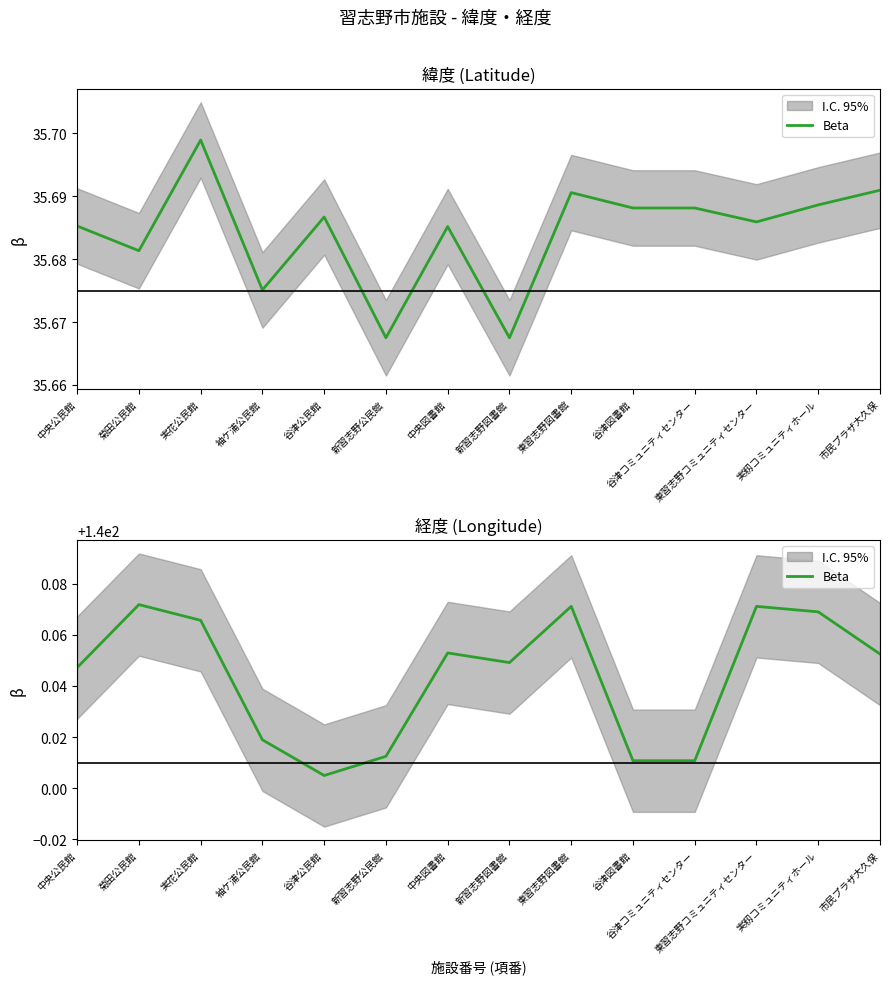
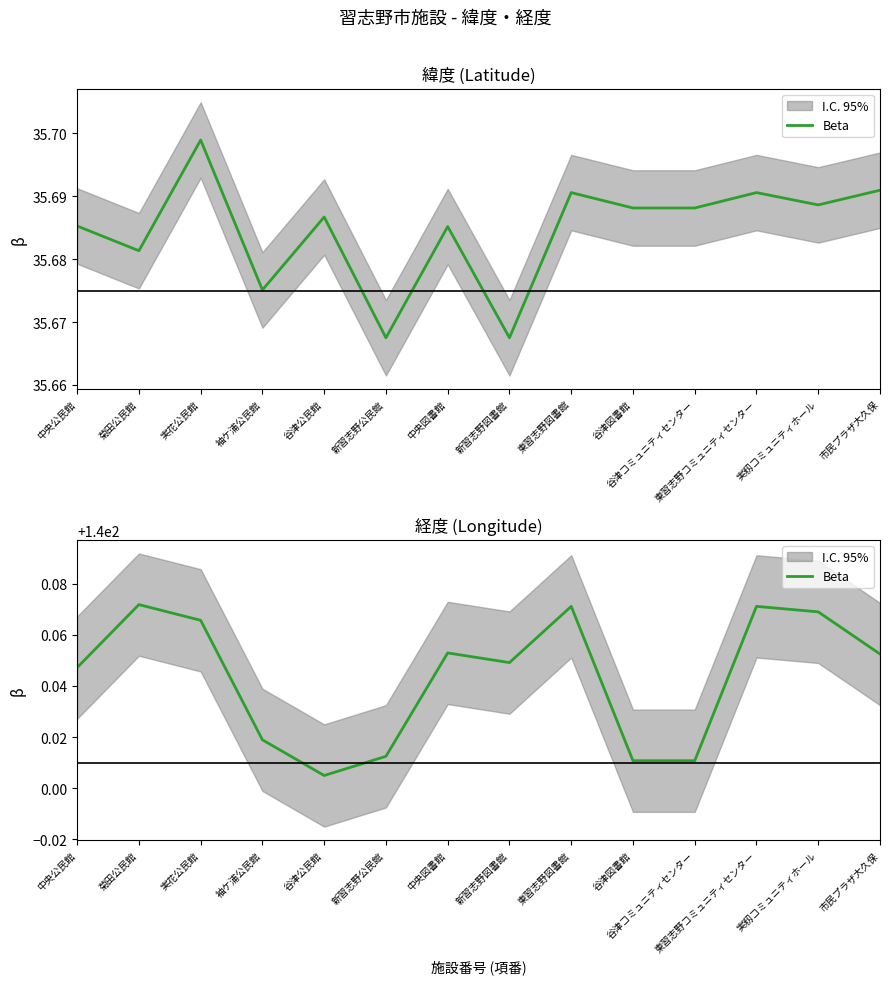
  {
    "緯度 (Latitude)": {
      "Beta": {
        "中央公民館": 35.685,
        "菊田公民館": 35.681,
        "実花公民館": 35.699,
        "袖ケ浦公民館": 35.675,
        "谷津公民館": 35.687,
        "新習志野公民館": 35.667,
        "中央図書館": 35.685,
        "新習志野図書館": 35.667,
        "東習志野図書館": 35.691,
        "谷津図書館": 35.688,
        "谷津コミュニティセンター": 35.688,
-       "東習志野コミュニティセンター": 35.686,
+       "東習志野コミュニティセンター": 35.691,
        "実籾コミュニティホール": 35.689,
        "市民プラザ大久保": 35.691
      }
    },
    "経度 (Longitude)": {
      "Beta": {
        "中央公民館": 140.047,
        "菊田公民館": 140.072,
        "実花公民館": 140.066,
        "袖ケ浦公民館": 140.019,
        "谷津公民館": 140.005,
        "新習志野公民館": 140.012,
        "中央図書館": 140.053,
        "新習志野図書館": 140.049,
        "東習志野図書館": 140.071,
        "谷津図書館": 140.011,
        "谷津コミュニティセンター": 140.011,
        "東習志野コミュニティセンター": 140.071,
        "実籾コミュニティホール": 140.069,
        "市民プラザ大久保": 140.052
      }
    }
  }
